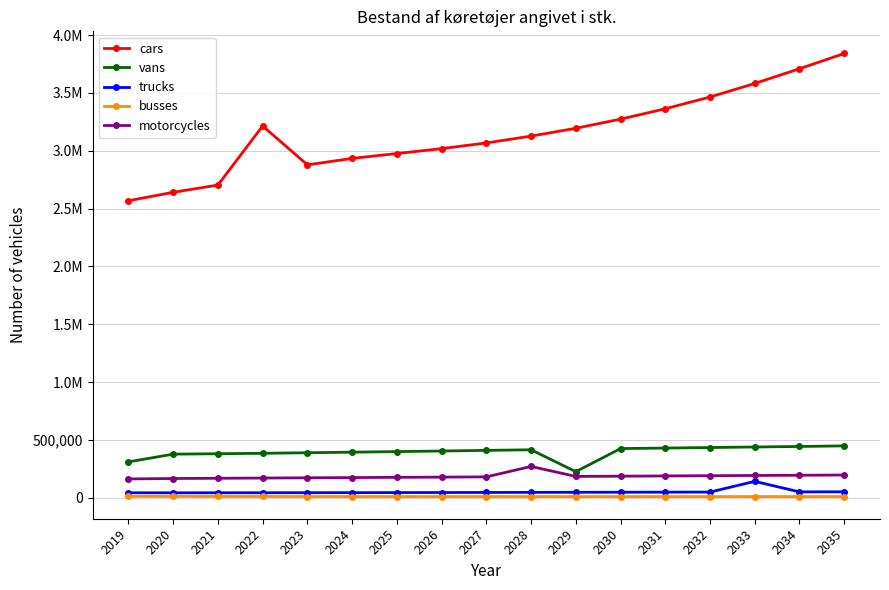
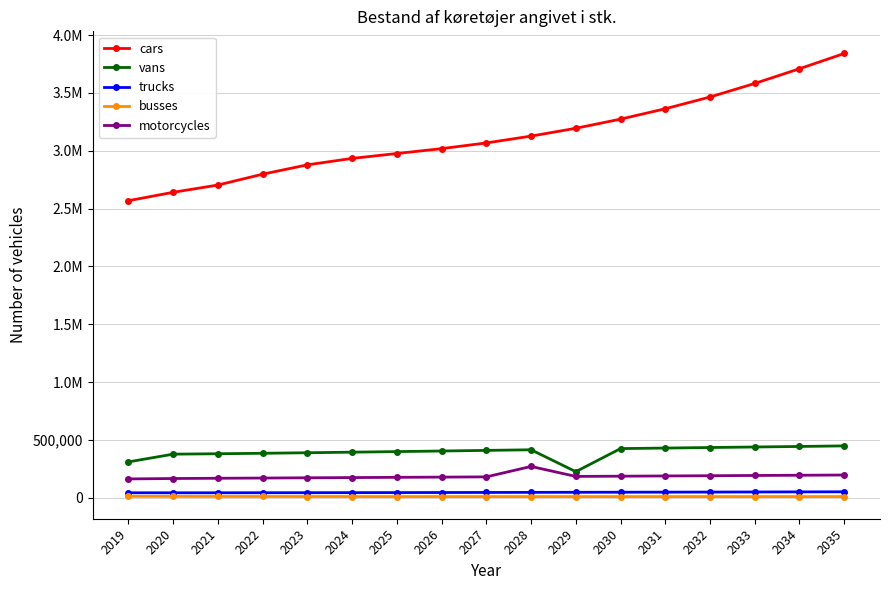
  {
    "cars": {
      "2019": "2,570,000",
      "2020": "2,640,000",
      "2021": "2,700,000",
-     "2022": "3,210,000",
+     "2022": "2,800,000",
      "2023": "2,880,000",
      "2024": "2,930,000",
      "2025": "2,980,000",
      "2026": "3,020,000",
      "2027": "3,070,000",
      "2028": "3,130,000",
      "2029": "3,190,000",
      "2030": "3,270,000",
      "2031": "3,360,000",
      "2032": "3,460,000",
      "2033": "3,580,000",
      "2034": "3,710,000",
      "2035": "3,840,000"
    },
    "vans": {
      "2019": "310,000",
      "2020": "380,000",
      "2021": "380,000",
      "2022": "380,000",
      "2023": "390,000",
      "2024": "390,000",
      "2025": "400,000",
      "2026": "400,000",
      "2027": "410,000",
      "2028": "410,000",
      "2029": "220,000",
      "2030": "420,000",
      "2031": "430,000",
      "2032": "430,000",
      "2033": "440,000",
      "2034": "440,000",
      "2035": "450,000"
    },
    "trucks": {
      "2019": "40,000",
      "2020": "40,000",
      "2021": "40,000",
      "2022": "40,000",
      "2023": "40,000",
      "2024": "40,000",
      "2025": "40,000",
      "2026": "40,000",
      "2027": "40,000",
      "2028": "50,000",
      "2029": "50,000",
      "2030": "50,000",
      "2031": "50,000",
      "2032": "50,000",
-     "2033": "140,000",
+     "2033": "50,000",
      "2034": "50,000",
      "2035": "50,000"
    },
    "busses": {
      "2019": "10,000",
      "2020": "10,000",
      "2021": "10,000",
      "2022": "10,000",
      "2023": "10,000",
      "2024": "10,000",
      "2025": "10,000",
      "2026": "10,000",
      "2027": "10,000",
      "2028": "10,000",
      "2029": "10,000",
      "2030": "10,000",
      "2031": "10,000",
      "2032": "10,000",
      "2033": "10,000",
      "2034": "10,000",
      "2035": "10,000"
    },
    "motorcycles": {
      "2019": "160,000",
      "2020": "170,000",
      "2021": "170,000",
      "2022": "170,000",
      "2023": "170,000",
      "2024": "170,000",
      "2025": "180,000",
      "2026": "180,000",
      "2027": "180,000",
      "2028": "270,000",
      "2029": "180,000",
      "2030": "190,000",
      "2031": "190,000",
      "2032": "190,000",
      "2033": "190,000",
      "2034": "190,000",
      "2035": "200,000"
    }
  }
